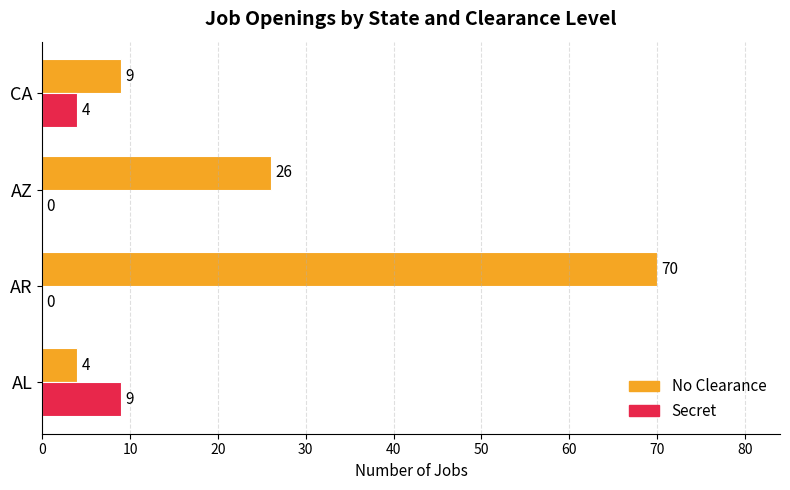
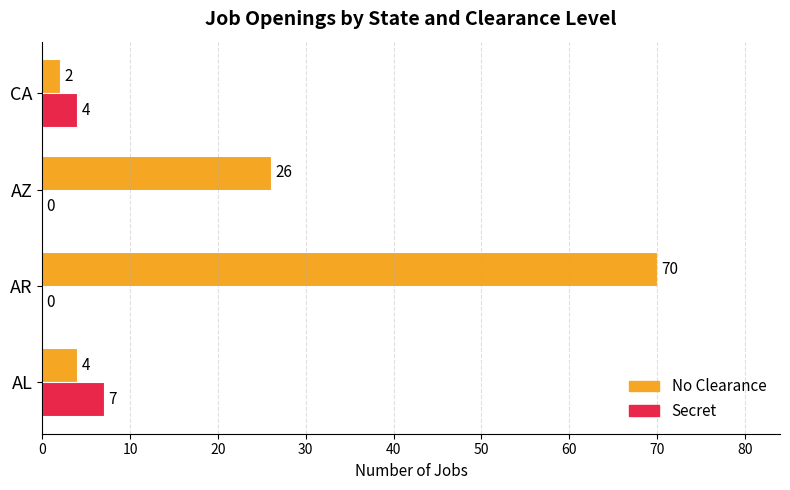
  {
    "No Clearance": {
-     "CA": 9,
+     "CA": 2,
      "AZ": 26,
      "AR": 70,
      "AL": 4
    },
    "Secret": {
      "CA": 4,
      "AZ": 0,
      "AR": 0,
-     "AL": 9
+     "AL": 7
    }
  }
